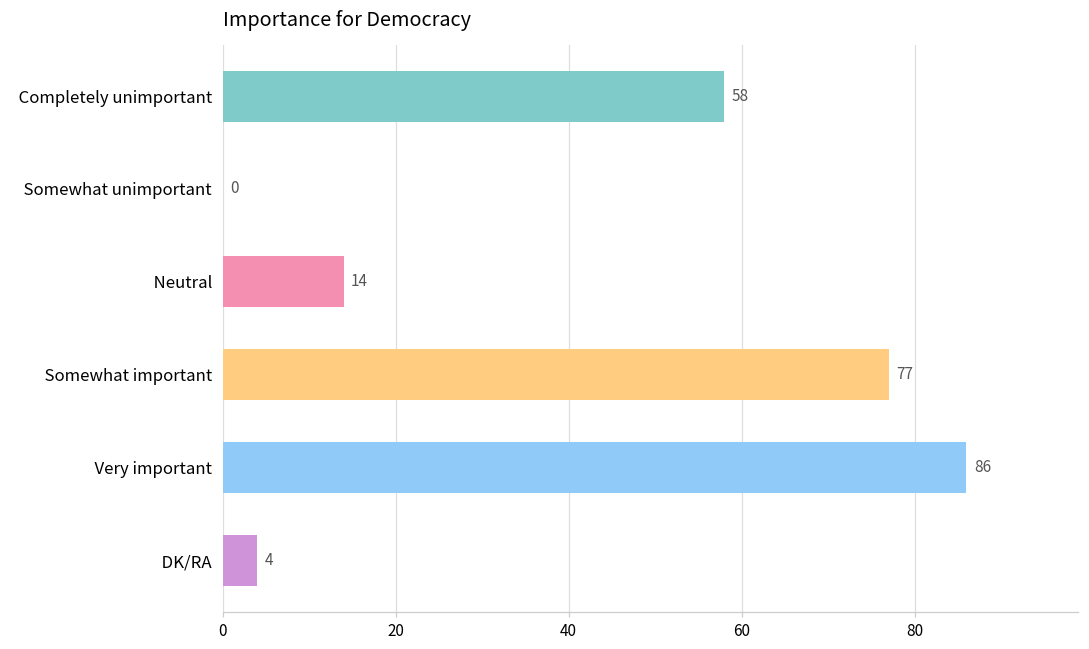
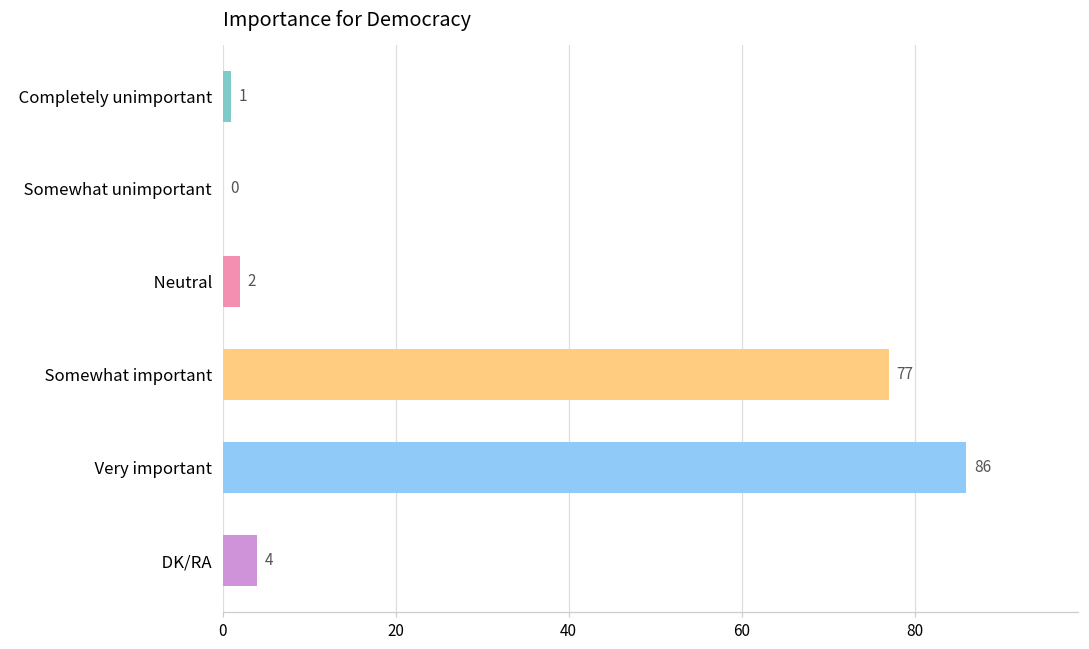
  {
-   "Completely unimportant": 58,
+   "Completely unimportant": 1,
    "Somewhat unimportant": 0,
-   "Neutral": 14,
+   "Neutral": 2,
    "Somewhat important": 77,
    "Very important": 86,
    "DK/RA": 4
  }
